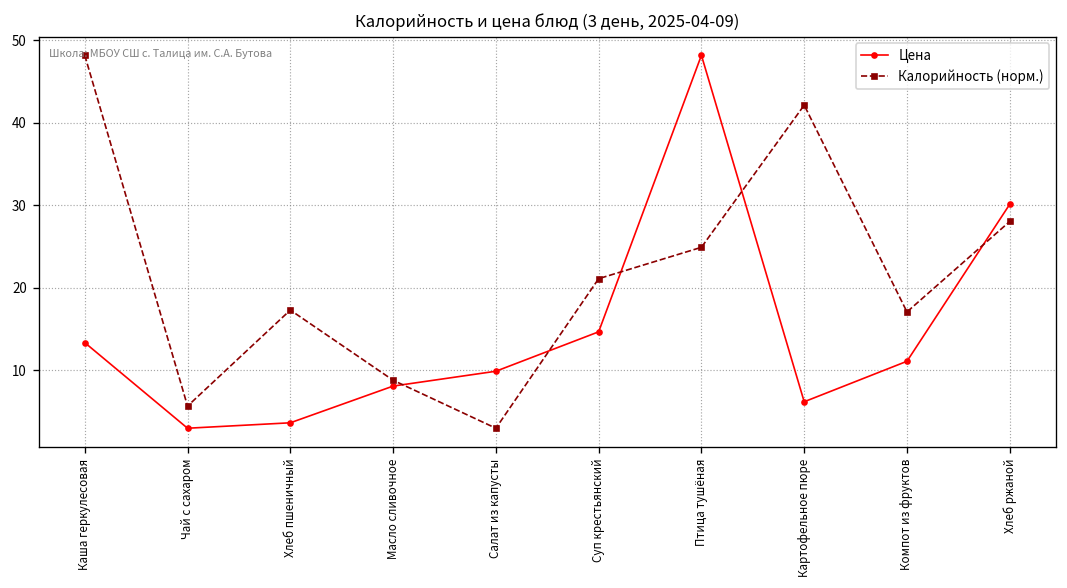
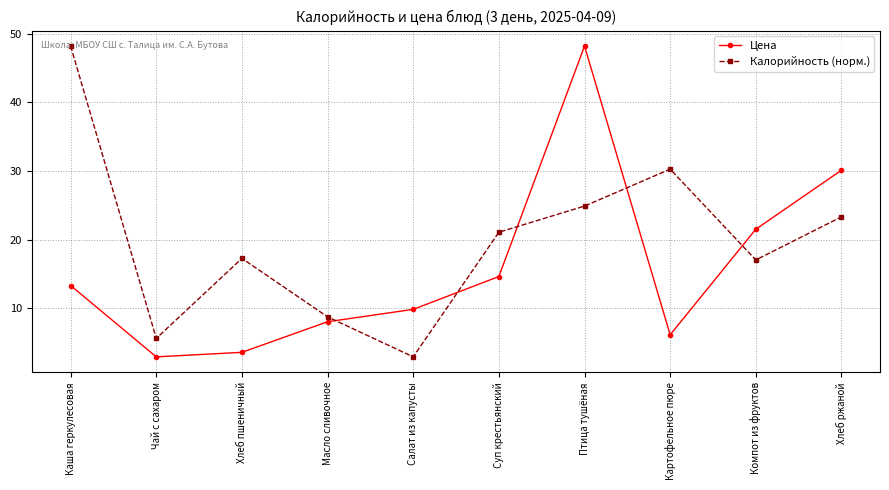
  {
    "Цена": {
      "Каша геркулесовая": 13,
      "Чай с сахаром": 3,
      "Хлеб пшеничный": 4,
      "Масло сливочное": 8,
      "Салат из капусты": 10,
      "Суп крестьянский": 15,
      "Птица тушёная": 48,
      "Картофельное пюре": 6,
-     "Компот из фруктов": 11,
+     "Компот из фруктов": 22,
      "Хлеб ржаной": 30
    },
    "Калорийность (норм.)": {
      "Каша геркулесовая": 48,
      "Чай с сахаром": 6,
      "Хлеб пшеничный": 17,
      "Масло сливочное": 9,
      "Салат из капусты": 3,
      "Суп крестьянский": 21,
      "Птица тушёная": 25,
-     "Картофельное пюре": 42,
+     "Картофельное пюре": 30,
      "Компот из фруктов": 17,
-     "Хлеб ржаной": 28
+     "Хлеб ржаной": 23
    }
  }
